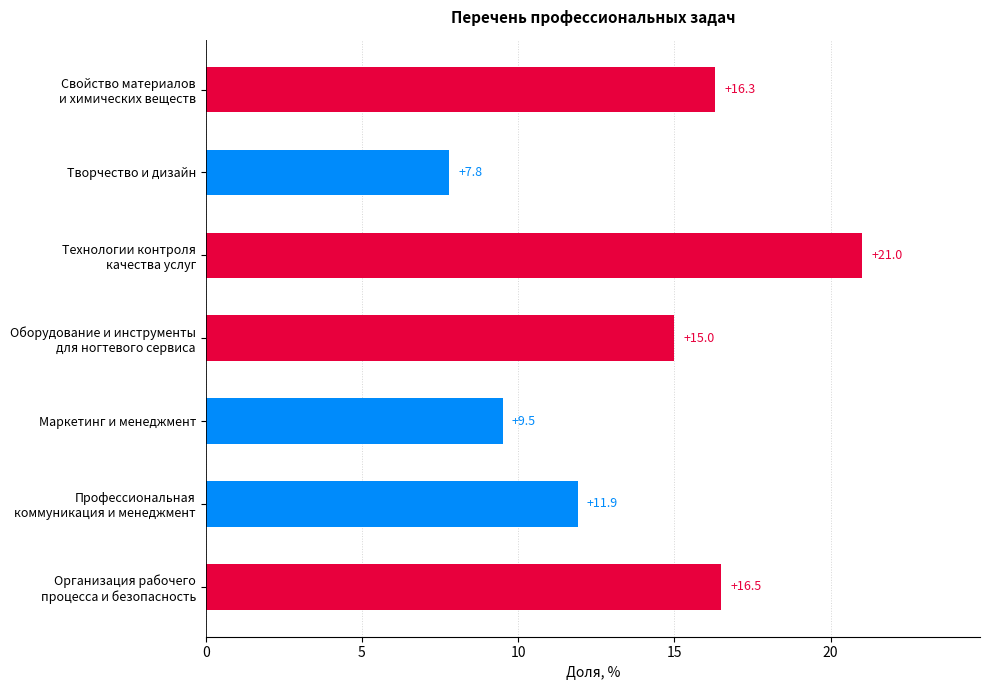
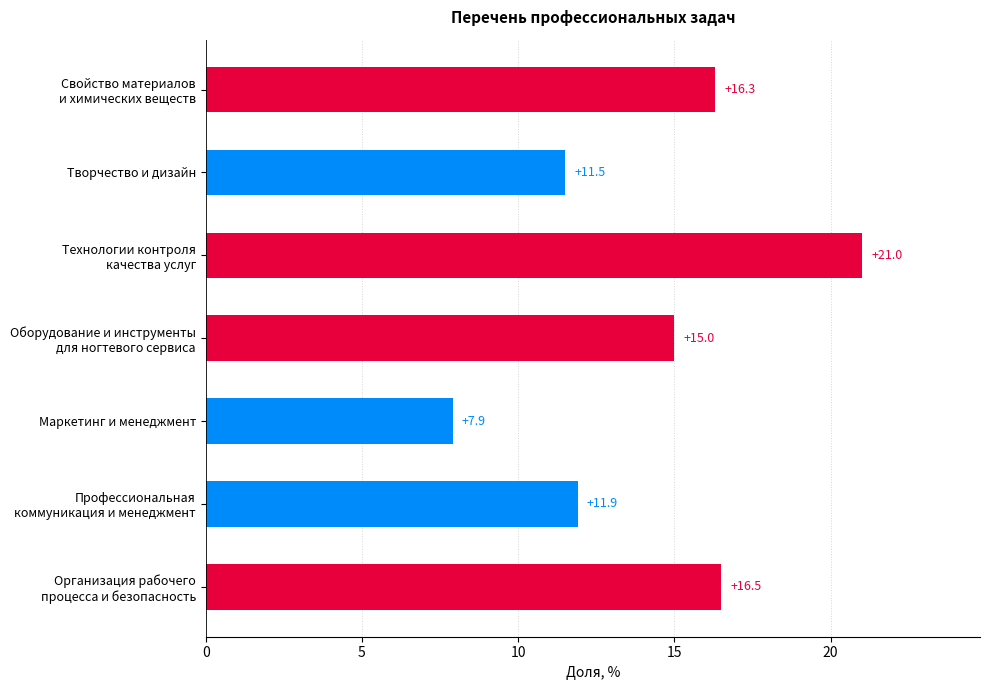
  {
    "Свойство материалов и химических веществ": "+16.3",
-   "Творчество и дизайн": "+7.8",
+   "Творчество и дизайн": "+11.5",
    "Технологии контроля качества услуг": "+21.0",
    "Оборудование и инструменты для ногтевого сервиса": "+15.0",
-   "Маркетинг и менеджмент": "+9.5",
+   "Маркетинг и менеджмент": "+7.9",
    "Профессиональная коммуникация и менеджмент": "+11.9",
    "Организация рабочего процесса и безопасность": "+16.5"
  }
